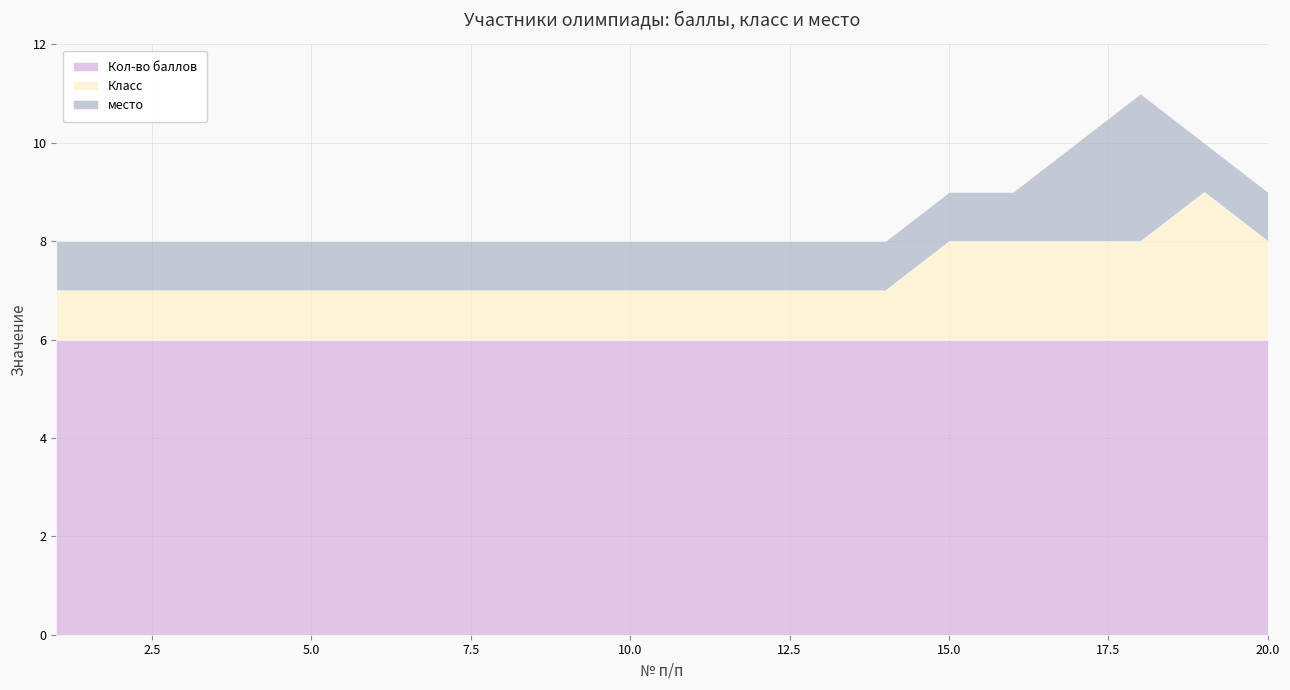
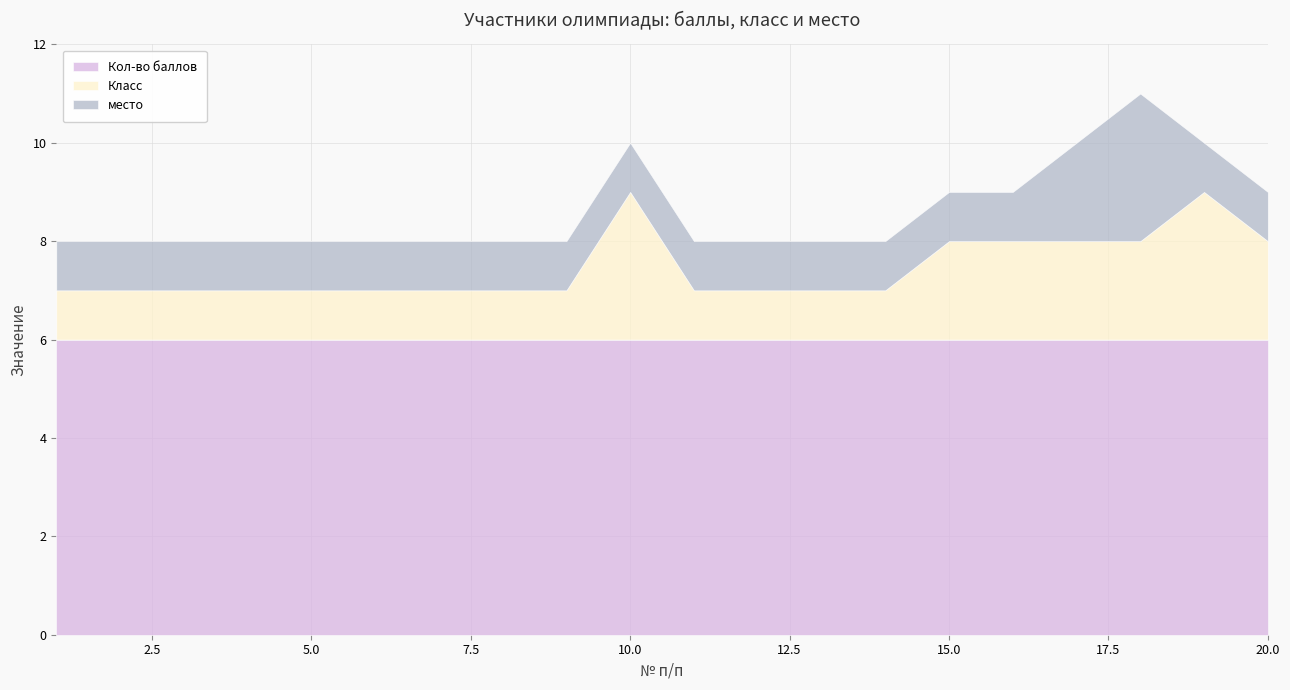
  {
    "Класс": {
-     "10.0": 1
+     "10.0": 3
    }
  }
